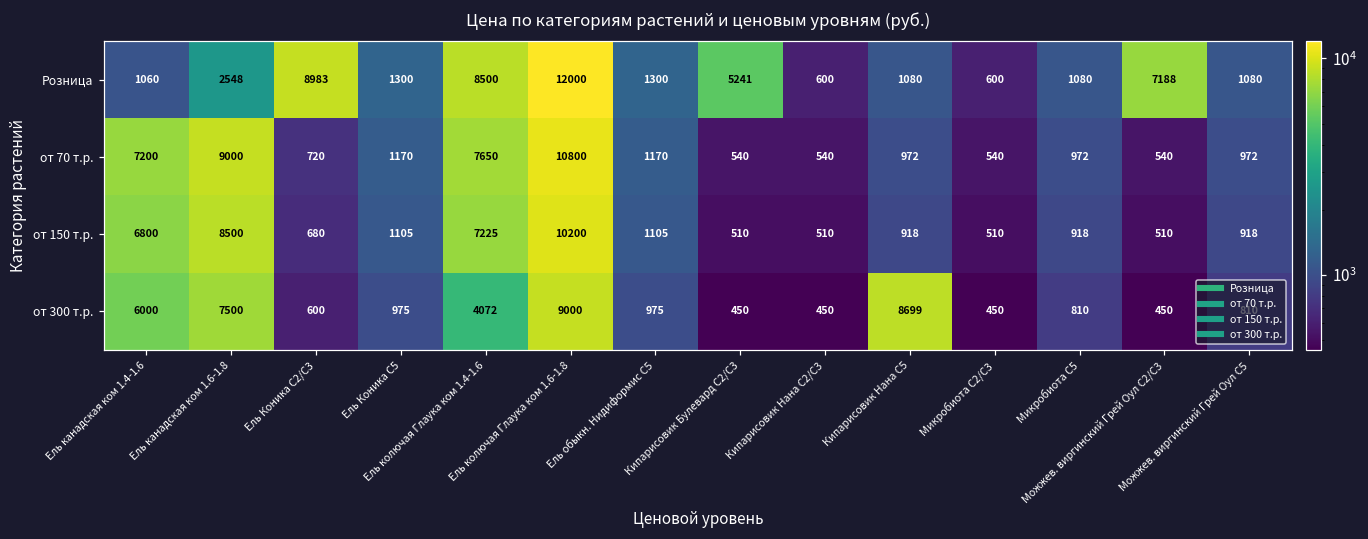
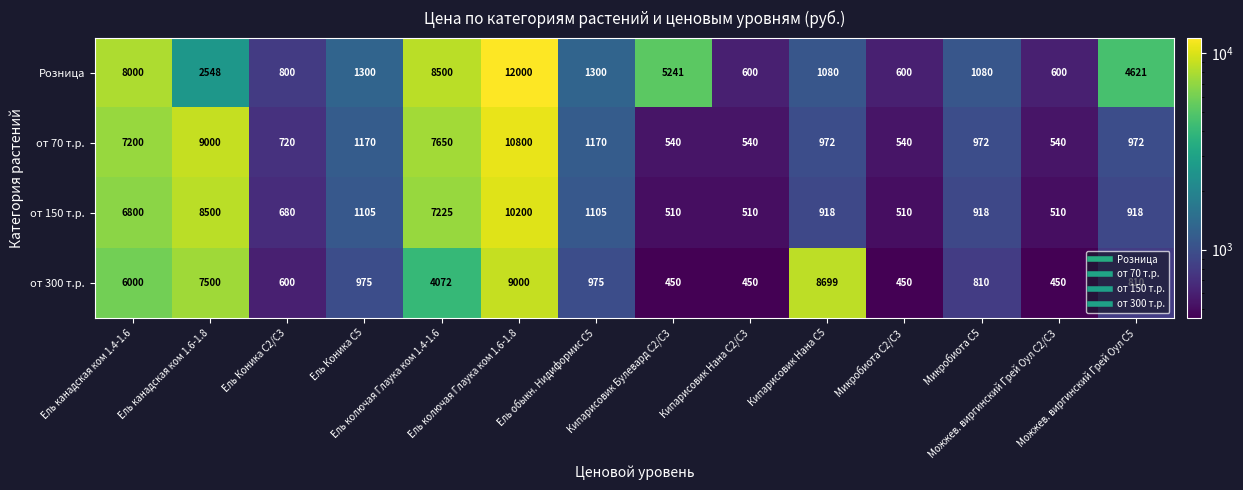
  {
    "Розница": {
-     "Ель канадская ком 1.4-1.6": 1060,
+     "Ель канадская ком 1.4-1.6": 8000,
      "Ель канадская ком 1.6-1.8": 2548,
-     "Ель Коника С2/С3": 8983,
+     "Ель Коника С2/С3": 800,
      "Ель Коника С5": 1300,
      "Ель колючая Глаука ком 1.4-1.6": 8500,
      "Ель колючая Глаука ком 1.6-1.8": 12000,
      "Ель обыкн. Нидиформис С5": 1300,
      "Кипарисовик Булевард С2/С3": 5241,
      "Кипарисовик Нана С2/С3": 600,
      "Кипарисовик Нана С5": 1080,
      "Микробиота С2/С3": 600,
      "Микробиота С5": 1080,
-     "Можжев. виргинский Грей Оул С2/С3": 7188,
-     "Можжев. виргинский Грей Оул С5": 1080
+     "Можжев. виргинский Грей Оул С2/С3": 600,
+     "Можжев. виргинский Грей Оул С5": 4621
    },
    "от 70 т.р.": {
      "Ель канадская ком 1.4-1.6": 7200,
      "Ель канадская ком 1.6-1.8": 9000,
      "Ель Коника С2/С3": 720,
      "Ель Коника С5": 1170,
      "Ель колючая Глаука ком 1.4-1.6": 7650,
      "Ель колючая Глаука ком 1.6-1.8": 10800,
      "Ель обыкн. Нидиформис С5": 1170,
      "Кипарисовик Булевард С2/С3": 540,
      "Кипарисовик Нана С2/С3": 540,
      "Кипарисовик Нана С5": 972,
      "Микробиота С2/С3": 540,
      "Микробиота С5": 972,
      "Можжев. виргинский Грей Оул С2/С3": 540,
      "Можжев. виргинский Грей Оул С5": 972
    },
    "от 150 т.р.": {
      "Ель канадская ком 1.4-1.6": 6800,
      "Ель канадская ком 1.6-1.8": 8500,
      "Ель Коника С2/С3": 680,
      "Ель Коника С5": 1105,
      "Ель колючая Глаука ком 1.4-1.6": 7225,
      "Ель колючая Глаука ком 1.6-1.8": 10200,
      "Ель обыкн. Нидиформис С5": 1105,
      "Кипарисовик Булевард С2/С3": 510,
      "Кипарисовик Нана С2/С3": 510,
      "Кипарисовик Нана С5": 918,
      "Микробиота С2/С3": 510,
      "Микробиота С5": 918,
      "Можжев. виргинский Грей Оул С2/С3": 510,
      "Можжев. виргинский Грей Оул С5": 918
    },
    "от 300 т.р.": {
      "Ель канадская ком 1.4-1.6": 6000,
      "Ель канадская ком 1.6-1.8": 7500,
      "Ель Коника С2/С3": 600,
      "Ель Коника С5": 975,
      "Ель колючая Глаука ком 1.4-1.6": 4072,
      "Ель колючая Глаука ком 1.6-1.8": 9000,
      "Ель обыкн. Нидиформис С5": 975,
      "Кипарисовик Булевард С2/С3": 450,
      "Кипарисовик Нана С2/С3": 450,
      "Кипарисовик Нана С5": 8699,
      "Микробиота С2/С3": 450,
      "Микробиота С5": 810,
      "Можжев. виргинский Грей Оул С2/С3": 450
    }
  }
